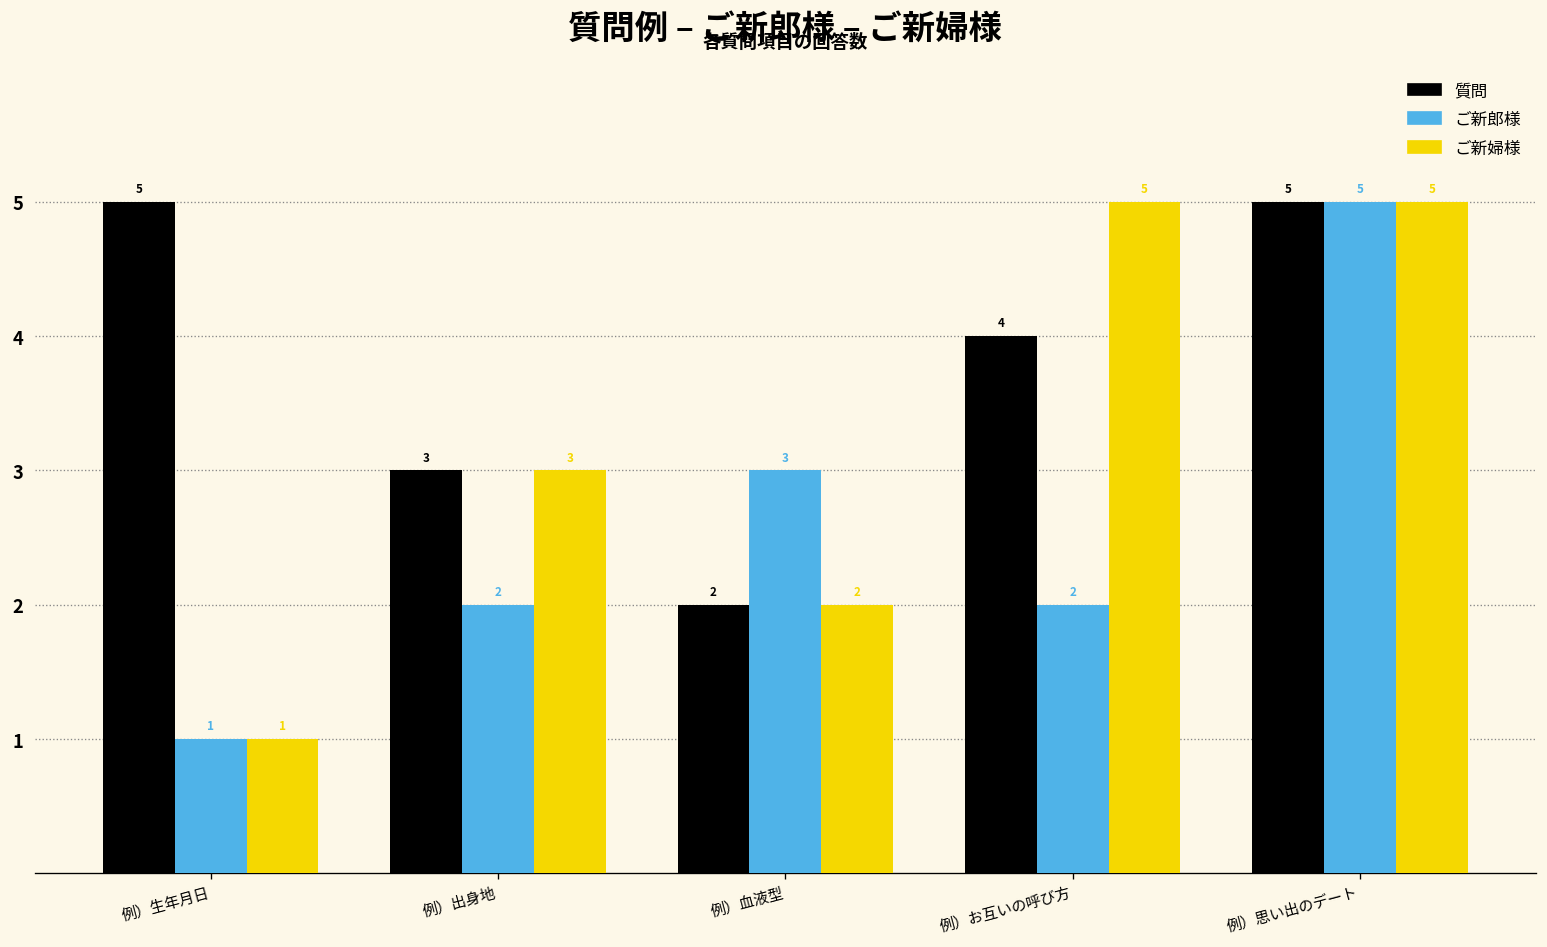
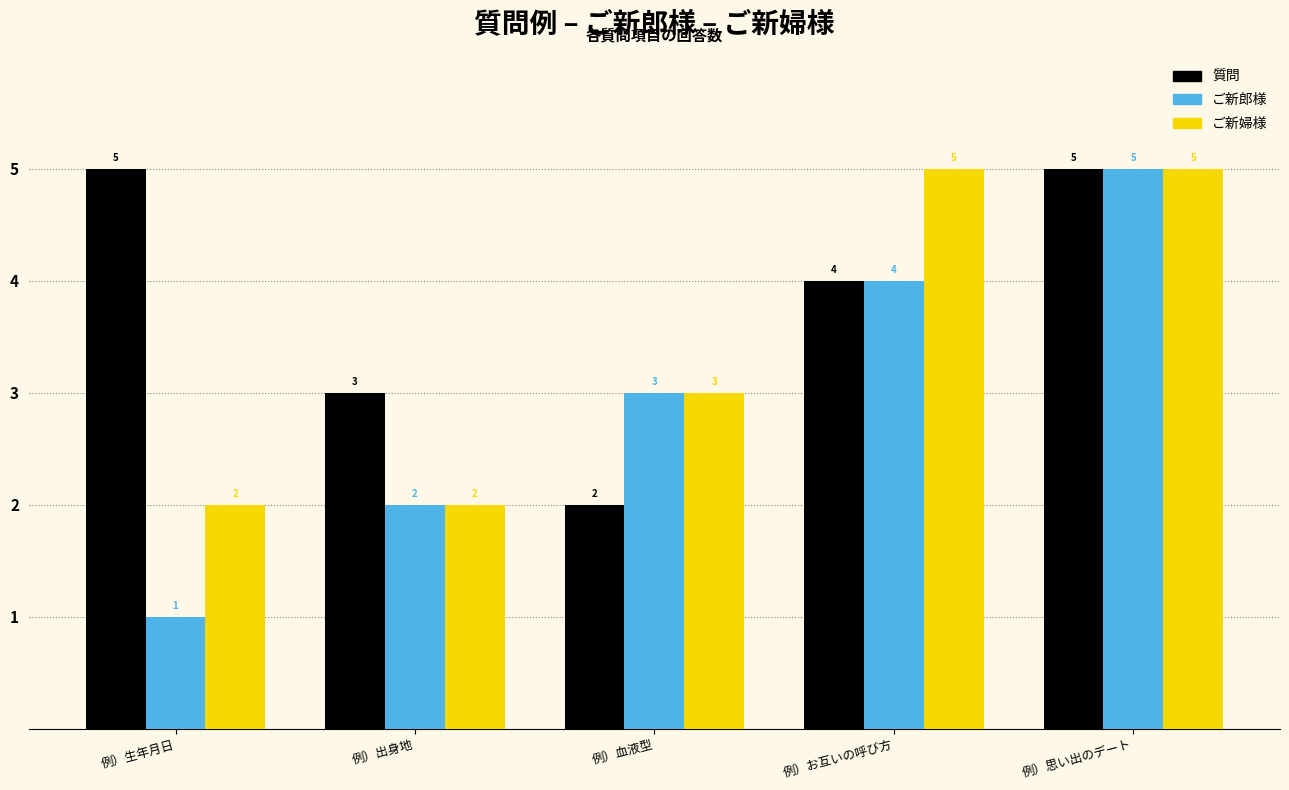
  {
    "質問": {
      "例）生年月日": 5,
      "例）出身地": 3,
      "例）血液型": 2,
      "例）お互いの呼び方": 4,
      "例）思い出のデート": 5
    },
    "ご新郎様": {
      "例）生年月日": 1,
      "例）出身地": 2,
      "例）血液型": 3,
-     "例）お互いの呼び方": 2,
+     "例）お互いの呼び方": 4,
      "例）思い出のデート": 5
    },
    "ご新婦様": {
-     "例）生年月日": 1,
-     "例）出身地": 3,
-     "例）血液型": 2,
+     "例）生年月日": 2,
+     "例）出身地": 2,
+     "例）血液型": 3,
      "例）お互いの呼び方": 5,
      "例）思い出のデート": 5
    }
  }
